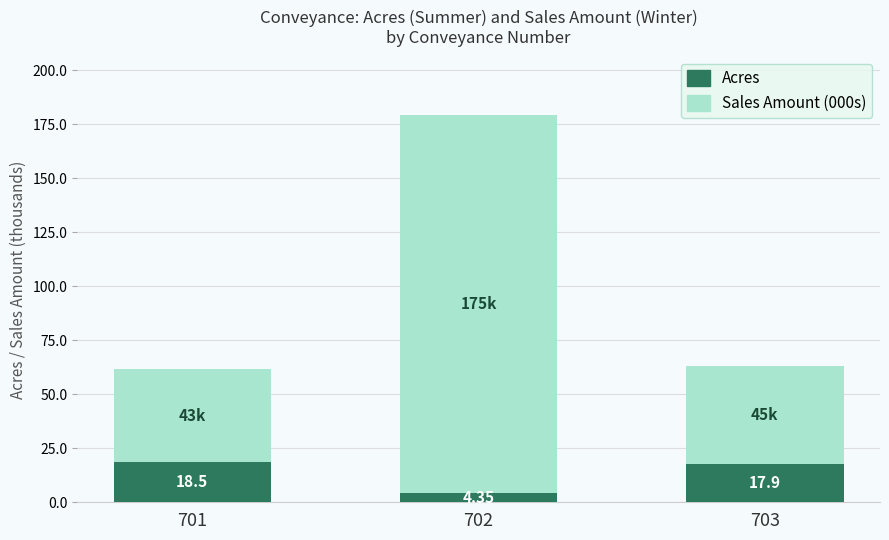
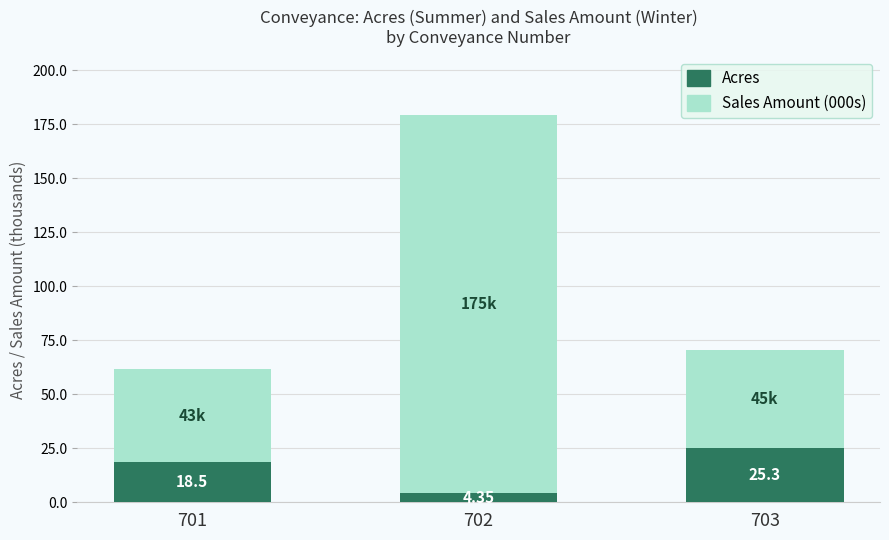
  {
    "Acres": {
      "701": "18.5",
      "702": "4.35",
-     "703": "17.9"
+     "703": "25.3"
    },
    "Sales Amount (000s)": {
      "701": "43k",
      "702": "175k",
      "703": "45k"
    }
  }
